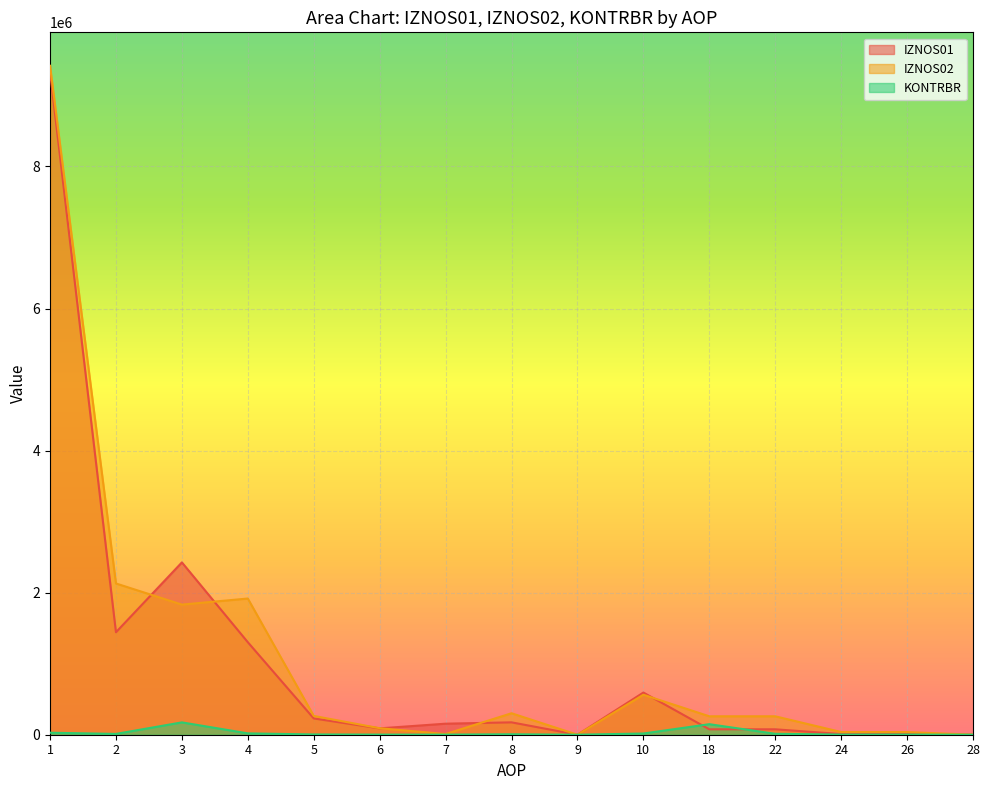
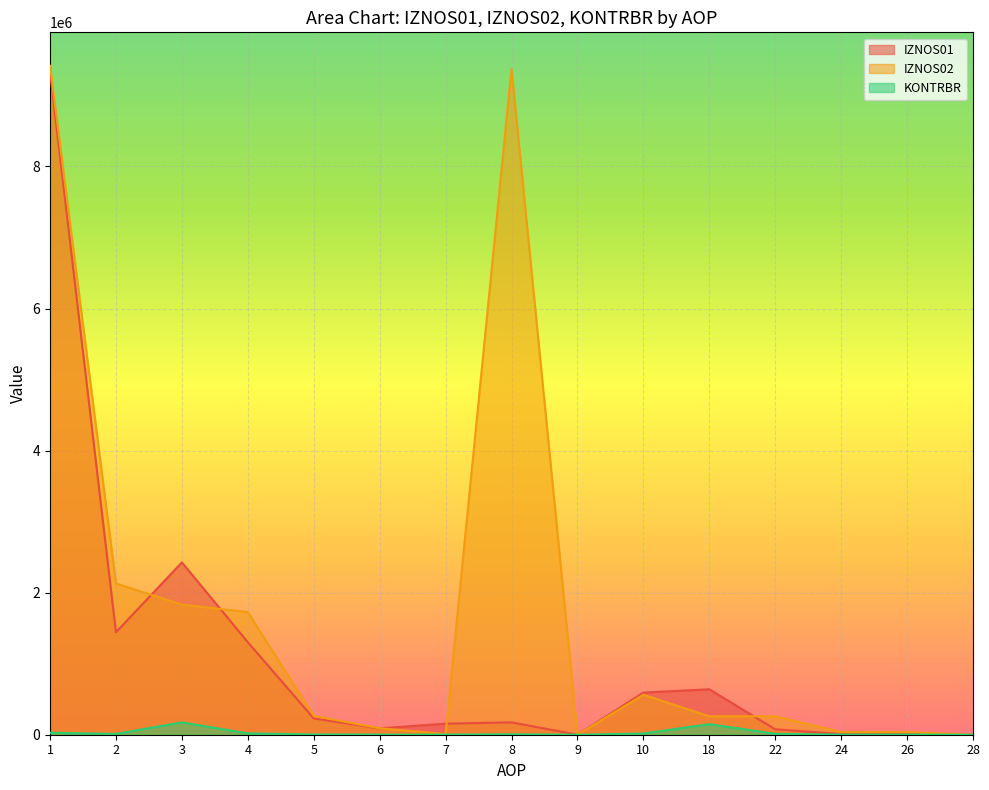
  {
    "IZNOS01": {
      "1": 9300000,
      "2": 1400000,
      "3": 2400000,
      "4": 1300000,
      "7": 200000,
      "8": 200000,
-     "18": 100000,
+     "18": 600000,
      "22": 100000
    },
    "IZNOS02": {
      "1": 9400000,
      "2": 2100000,
      "3": 1800000,
-     "4": 1900000,
-     "8": 300000,
+     "4": 1700000,
+     "8": 9400000,
      "18": 300000,
      "22": 300000
    },
    "KONTRBR": {
      "1": 0,
      "2": 0,
      "3": 200000,
      "4": 0,
      "5": 0,
      "6": 0,
      "8": 0,
      "10": 0,
      "18": 100000,
      "22": 0
    }
  }
